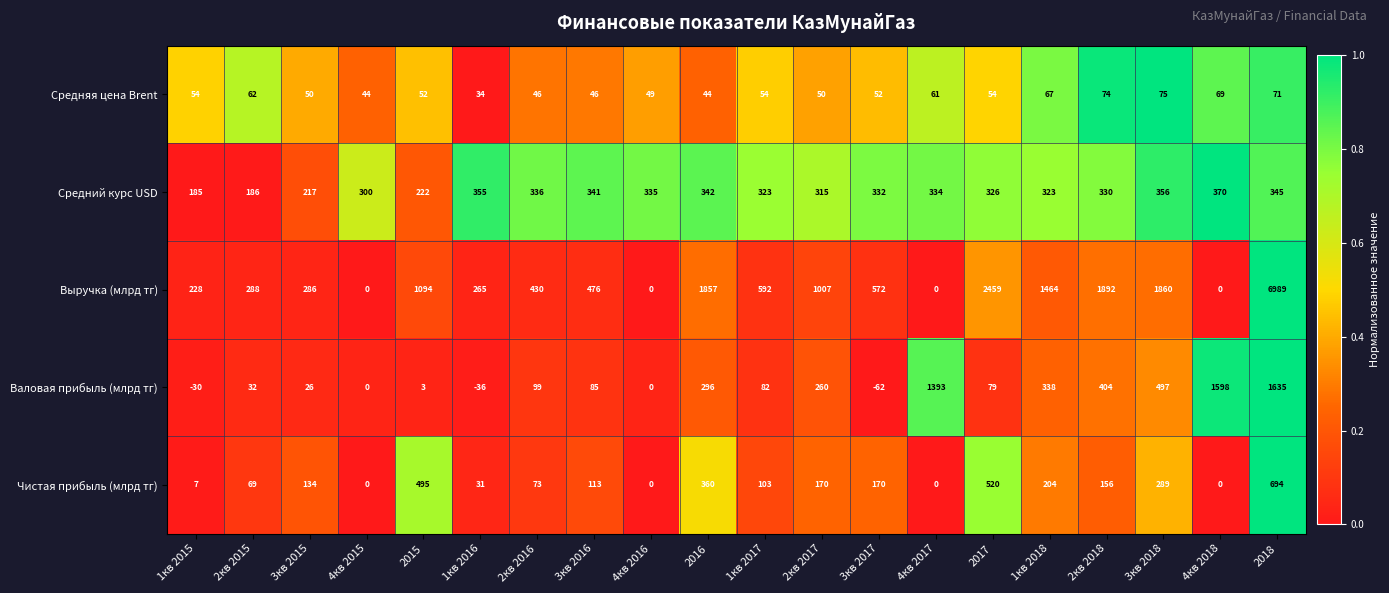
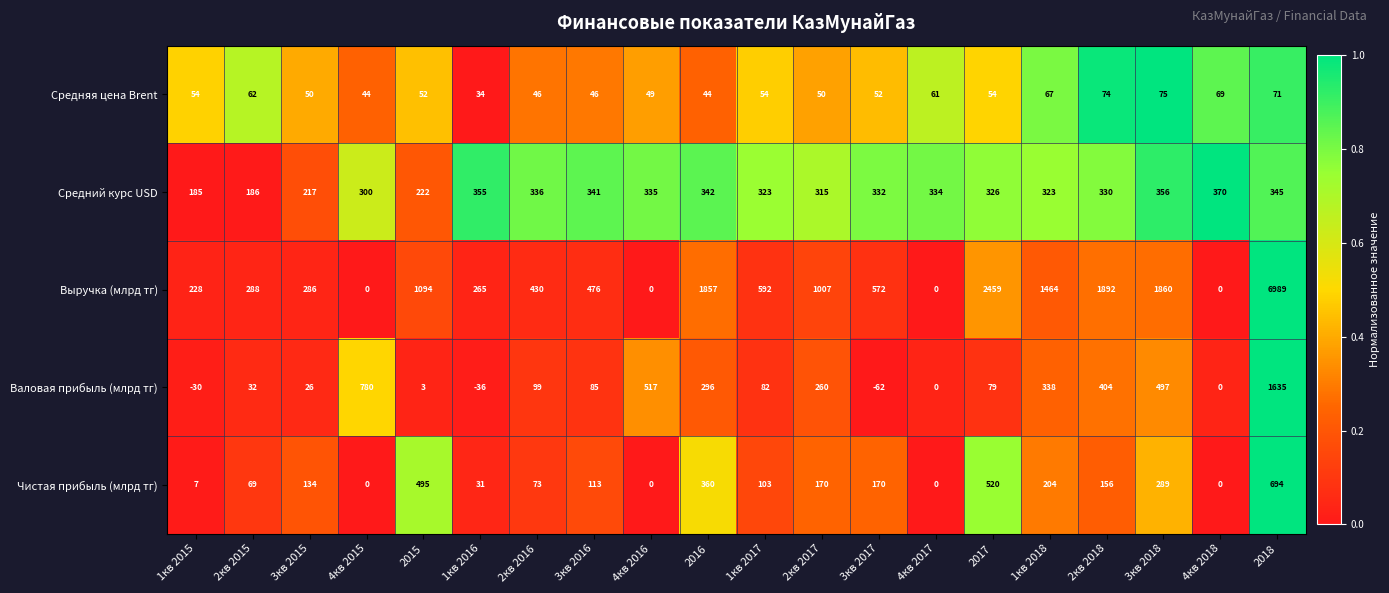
  {
    "Средняя цена Brent": {
      "1кв 2015": 54,
      "2кв 2015": 62,
      "3кв 2015": 50,
      "4кв 2015": 44,
      "2015": 52,
      "1кв 2016": 34,
      "2кв 2016": 46,
      "3кв 2016": 46,
      "4кв 2016": 49,
      "2016": 44,
      "1кв 2017": 54,
      "2кв 2017": 50,
      "3кв 2017": 52,
      "4кв 2017": 61,
      "2017": 54,
      "1кв 2018": 67,
      "2кв 2018": 74,
      "3кв 2018": 75,
      "4кв 2018": 69,
      "2018": 71
    },
    "Средний курс USD": {
      "1кв 2015": 185,
      "2кв 2015": 186,
      "3кв 2015": 217,
      "4кв 2015": 300,
      "2015": 222,
      "1кв 2016": 355,
      "2кв 2016": 336,
      "3кв 2016": 341,
      "4кв 2016": 335,
      "2016": 342,
      "1кв 2017": 323,
      "2кв 2017": 315,
      "3кв 2017": 332,
      "4кв 2017": 334,
      "2017": 326,
      "1кв 2018": 323,
      "2кв 2018": 330,
      "3кв 2018": 356,
      "4кв 2018": 370,
      "2018": 345
    },
    "Выручка (млрд тг)": {
      "1кв 2015": 228,
      "2кв 2015": 288,
      "3кв 2015": 286,
      "4кв 2015": 0,
      "2015": 1094,
      "1кв 2016": 265,
      "2кв 2016": 430,
      "3кв 2016": 476,
      "4кв 2016": 0,
      "2016": 1857,
      "1кв 2017": 592,
      "2кв 2017": 1007,
      "3кв 2017": 572,
      "4кв 2017": 0,
      "2017": 2459,
      "1кв 2018": 1464,
      "2кв 2018": 1892,
      "3кв 2018": 1860,
      "4кв 2018": 0,
      "2018": 6989
    },
    "Валовая прибыль (млрд тг)": {
      "1кв 2015": -30,
      "2кв 2015": 32,
      "3кв 2015": 26,
-     "4кв 2015": 0,
+     "4кв 2015": 780,
      "2015": 3,
      "1кв 2016": -36,
      "2кв 2016": 99,
      "3кв 2016": 85,
-     "4кв 2016": 0,
+     "4кв 2016": 517,
      "2016": 296,
      "1кв 2017": 82,
      "2кв 2017": 260,
      "3кв 2017": -62,
-     "4кв 2017": 1393,
+     "4кв 2017": 0,
      "2017": 79,
      "1кв 2018": 338,
      "2кв 2018": 404,
      "3кв 2018": 497,
-     "4кв 2018": 1598,
+     "4кв 2018": 0,
      "2018": 1635
    },
    "Чистая прибыль (млрд тг)": {
      "1кв 2015": 7,
      "2кв 2015": 69,
      "3кв 2015": 134,
      "4кв 2015": 0,
      "2015": 495,
      "1кв 2016": 31,
      "2кв 2016": 73,
      "3кв 2016": 113,
      "4кв 2016": 0,
      "2016": 360,
      "1кв 2017": 103,
      "2кв 2017": 170,
      "3кв 2017": 170,
      "4кв 2017": 0,
      "2017": 520,
      "1кв 2018": 204,
      "2кв 2018": 156,
      "3кв 2018": 289,
      "4кв 2018": 0,
      "2018": 694
    }
  }
